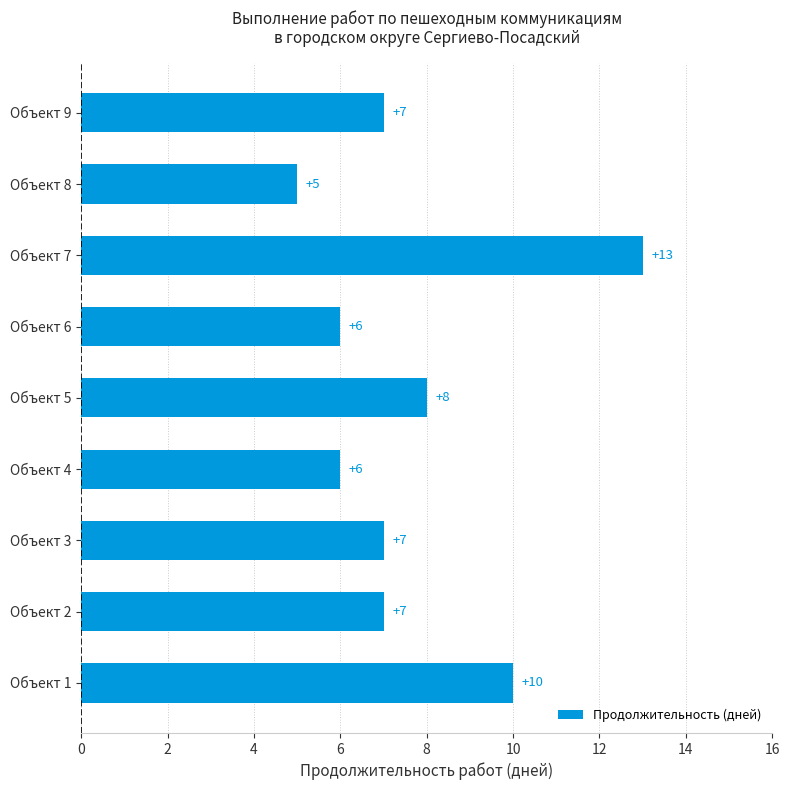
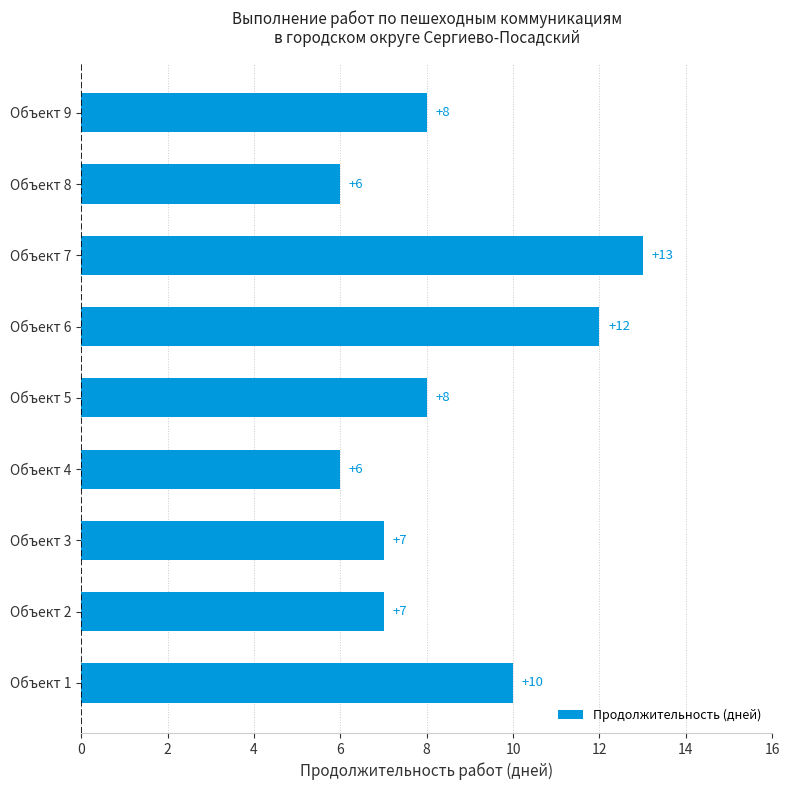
  {
-   "Объект 9": "+7",
-   "Объект 8": "+5",
+   "Объект 9": "+8",
+   "Объект 8": "+6",
    "Объект 7": "+13",
-   "Объект 6": "+6",
+   "Объект 6": "+12",
    "Объект 5": "+8",
    "Объект 4": "+6",
    "Объект 3": "+7",
    "Объект 2": "+7",
    "Объект 1": "+10"
  }
